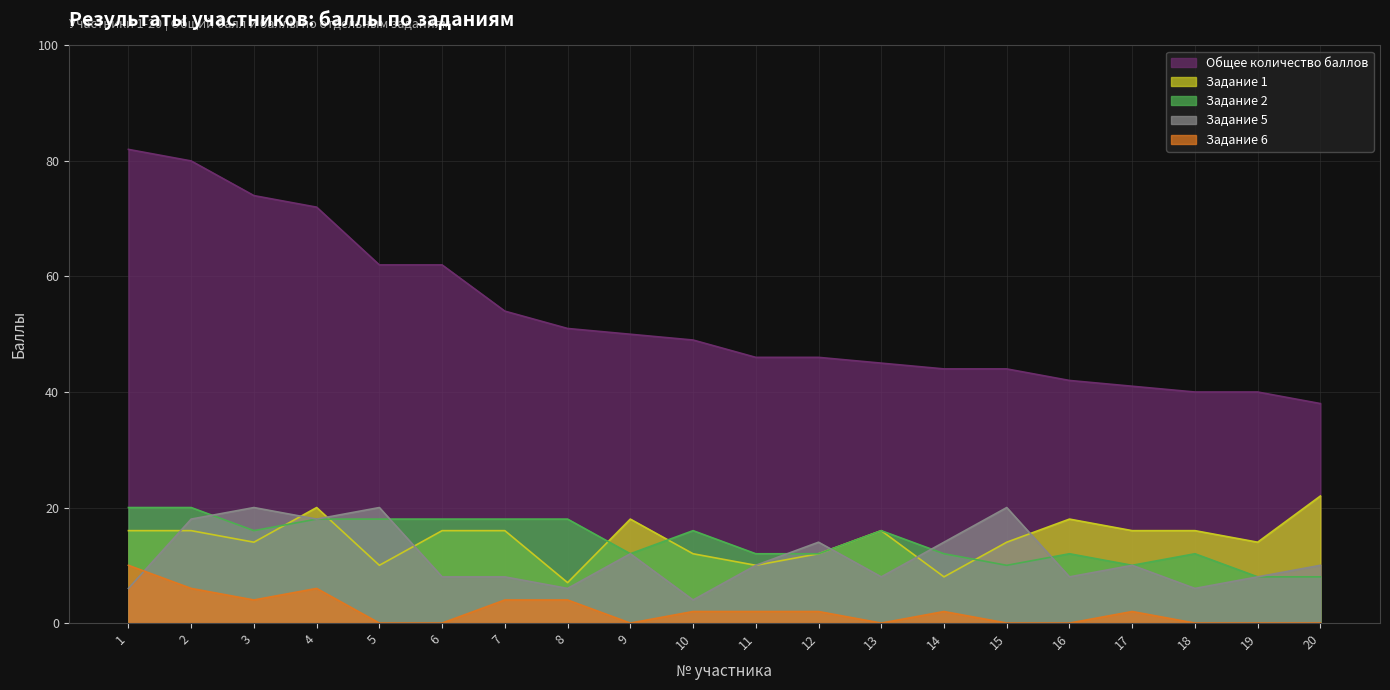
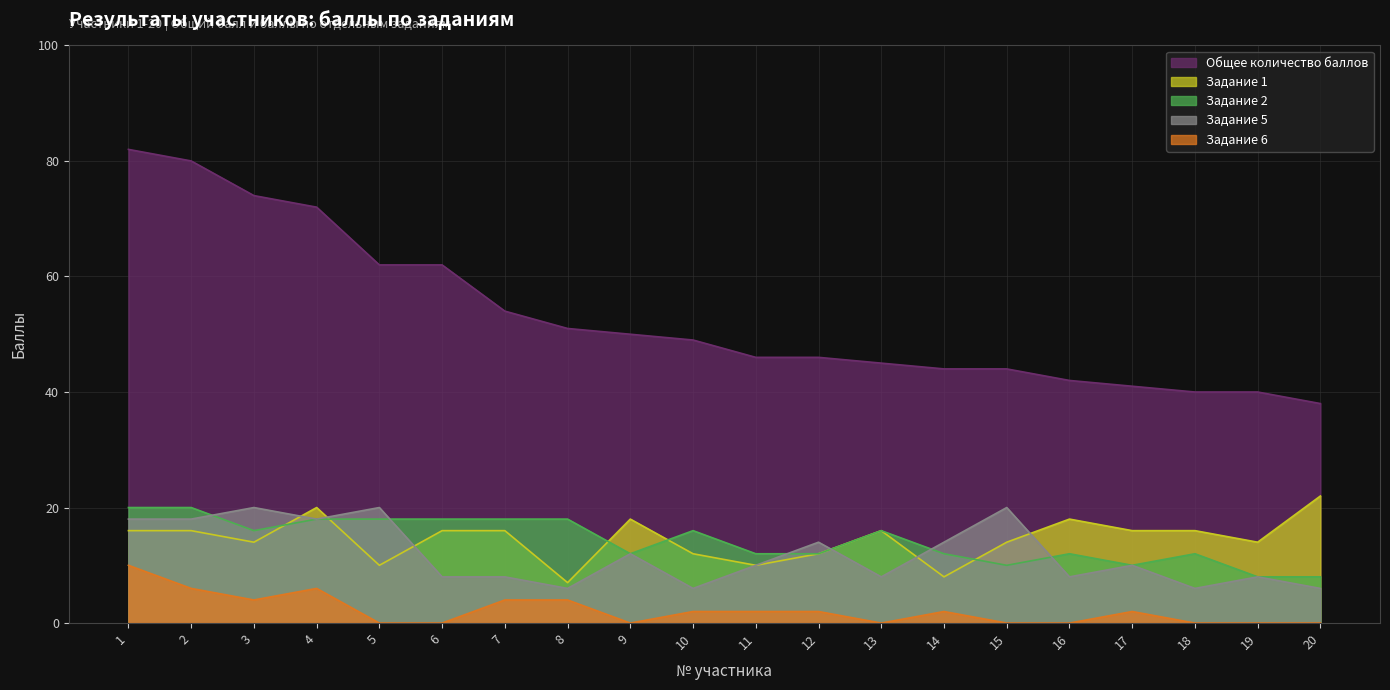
  {
    "Общее количество баллов": {
      "1": 82,
      "2": 80,
      "3": 74,
      "4": 72,
      "5": 62,
      "6": 62,
      "7": 54,
      "8": 51,
      "9": 50,
      "10": 49,
      "11": 46,
      "12": 46,
      "13": 45,
      "14": 44,
      "15": 44,
      "16": 42,
      "17": 41,
      "18": 40,
      "19": 40,
      "20": 38
    },
    "Задание 1": {
      "1": 16,
      "2": 16,
      "3": 14,
      "4": 20,
      "5": 10,
      "6": 16,
      "7": 16,
      "8": 7,
      "9": 18,
      "10": 12,
      "14": 8,
      "15": 14,
      "16": 18,
      "17": 16,
      "18": 16,
      "19": 14,
      "20": 22
    },
    "Задание 2": {
      "1": 20,
      "2": 20,
      "3": 16,
      "5": 18,
      "6": 18,
      "7": 18,
      "8": 18,
      "10": 16,
      "11": 12,
      "14": 12,
      "15": 10,
      "16": 12,
      "18": 12,
      "20": 8
    },
    "Задание 5": {
-     "1": 6,
+     "1": 18,
      "2": 18,
      "3": 20,
      "5": 20,
      "6": 8,
      "7": 8,
      "8": 6,
-     "10": 4,
+     "10": 6,
      "12": 14,
      "13": 8,
      "14": 14,
      "15": 20,
      "16": 8,
      "18": 6,
-     "20": 10
+     "20": 6
    },
    "Задание 6": {
      "1": 10,
      "2": 6,
      "3": 4,
      "4": 6,
      "5": 0,
      "6": 0,
      "7": 4,
      "8": 4,
      "9": 0,
      "10": 2,
      "11": 2,
      "12": 2,
      "13": 0,
      "14": 2,
      "15": 0,
      "16": 0,
      "17": 2,
      "18": 0,
      "19": 0,
      "20": 0
    }
  }
